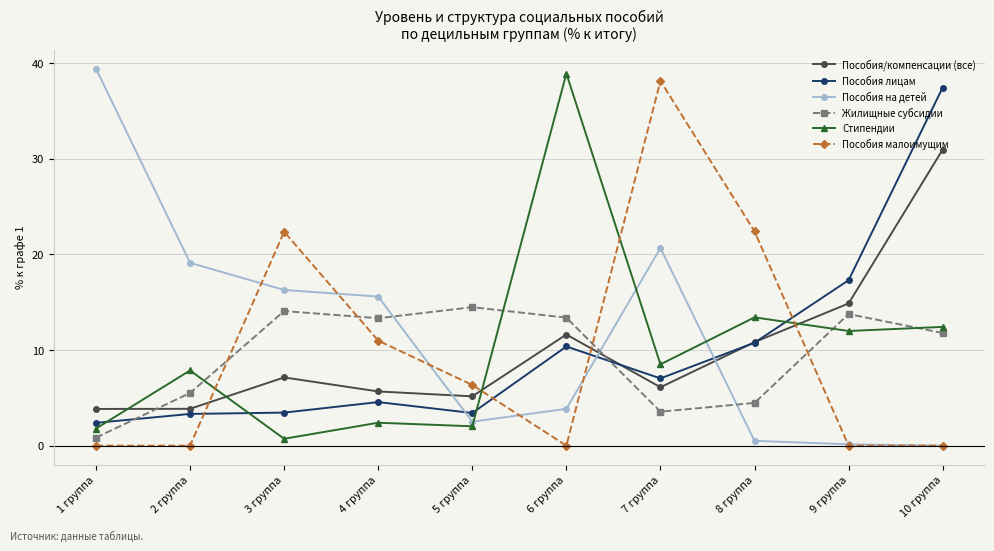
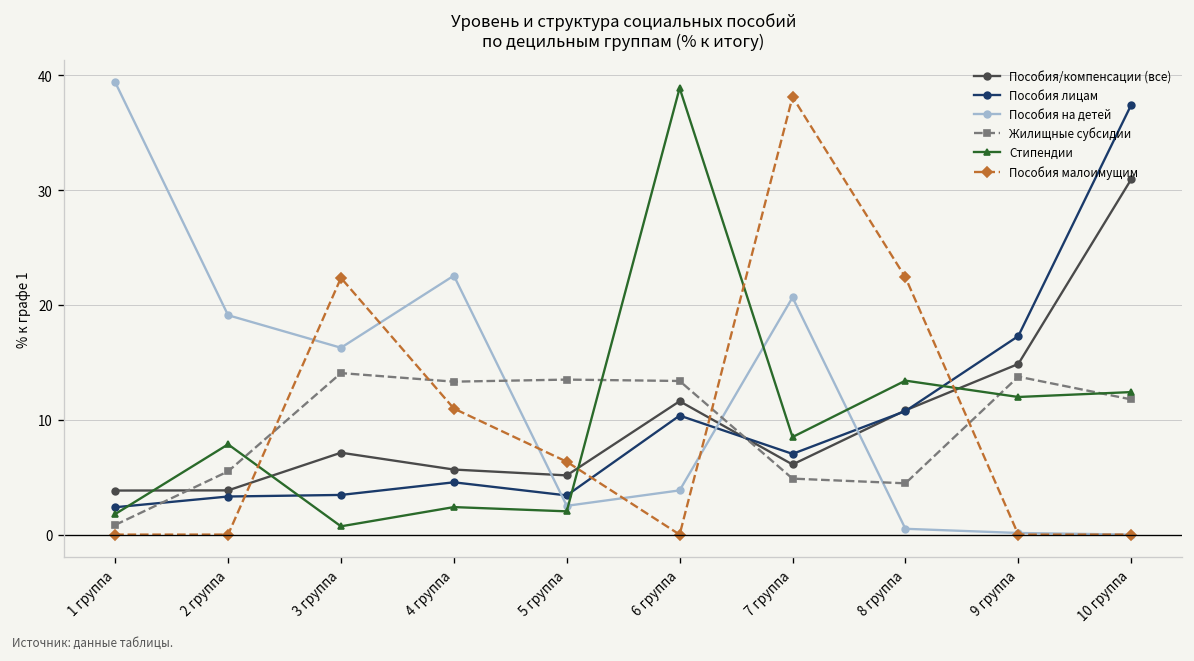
  {
    "Пособия на детей": {
      "1 группа": 39,
      "2 группа": 19,
      "3 группа": 16,
-     "4 группа": 16,
+     "4 группа": 23,
      "5 группа": 3,
      "6 группа": 4,
      "7 группа": 21,
      "8 группа": 1
    },
    "Жилищные субсидии": {
      "1 группа": 1,
      "2 группа": 6,
      "3 группа": 14,
      "4 группа": 13,
-     "5 группа": 14.5,
+     "5 группа": 13.5,
      "6 группа": 13,
-     "7 группа": 4,
+     "7 группа": 5,
      "8 группа": 4,
      "9 группа": 14,
      "10 группа": 12
    },
    "Пособия малоимущим": {
      "1 группа": 0,
      "2 группа": 0,
      "3 группа": 22,
      "4 группа": 11,
      "5 группа": 6,
      "6 группа": 0,
      "7 группа": 38,
      "8 группа": 22
    }
  }
